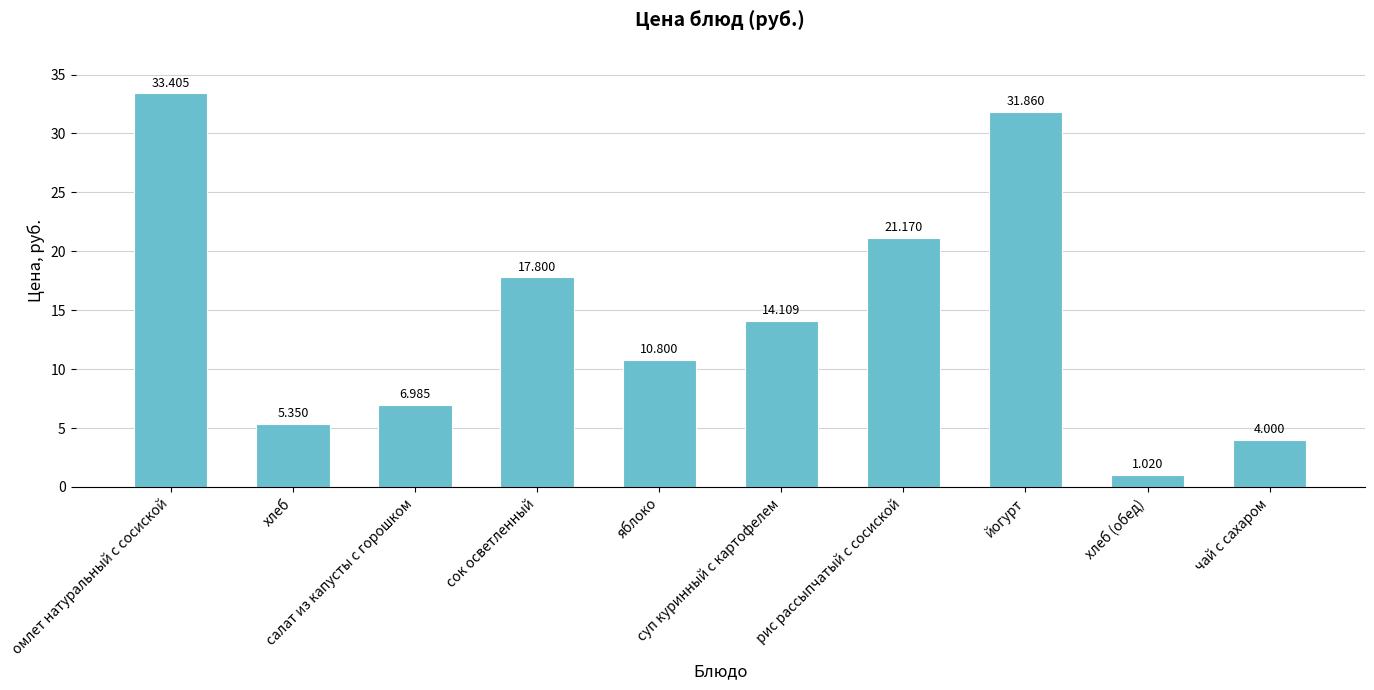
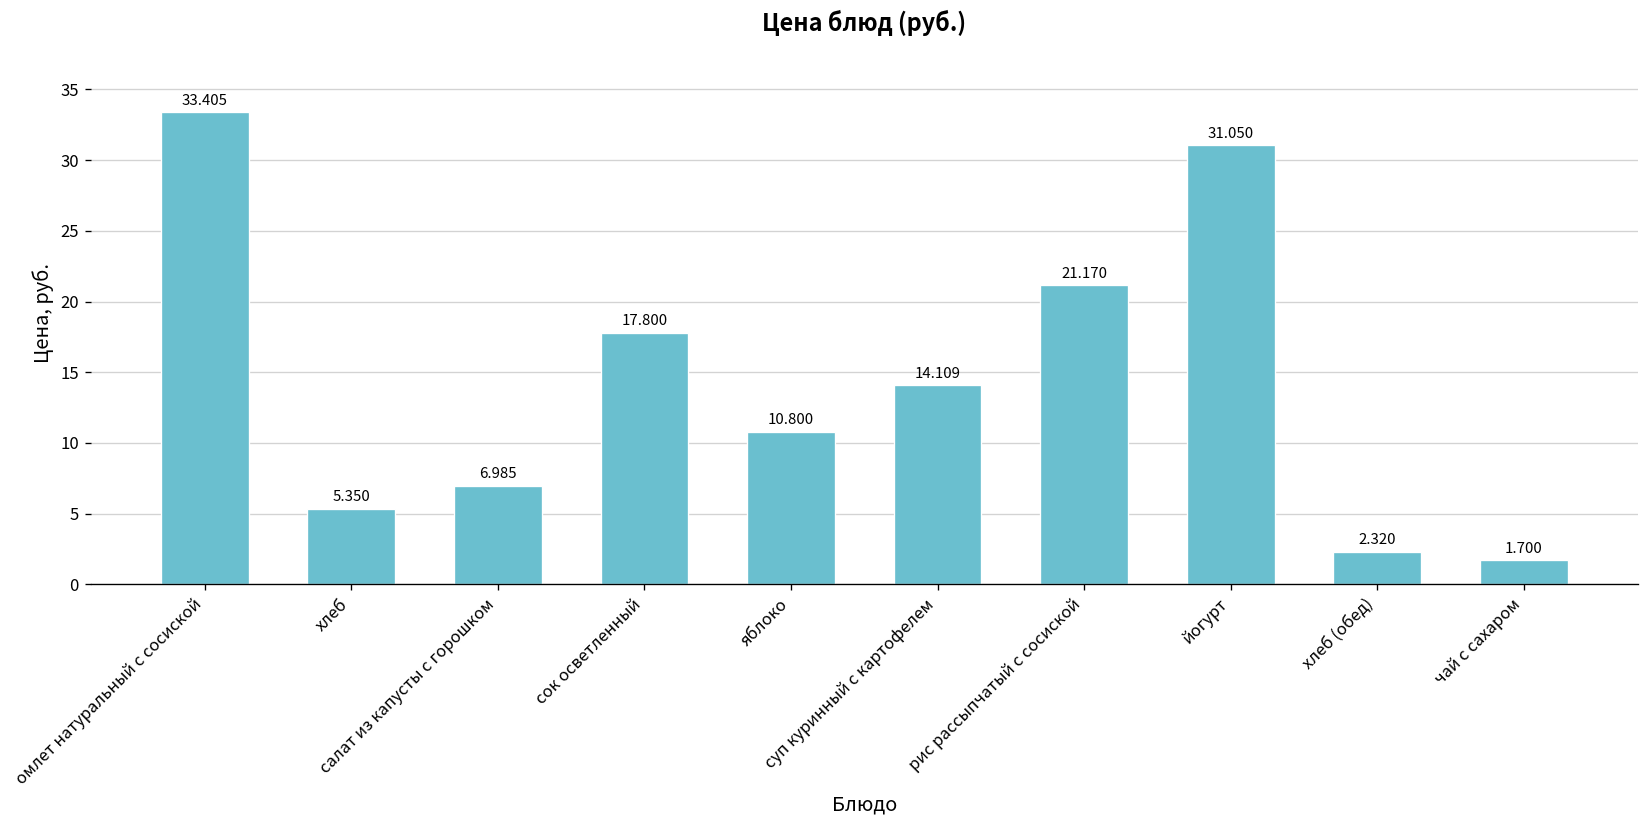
  {
    "омлет натуральный с сосиской": 33.405,
    "хлеб": 5.350,
    "салат из капусты с горошком": 6.985,
    "сок осветленный": 17.800,
    "яблоко": 10.800,
    "суп куринный с картофелем": 14.109,
    "рис рассыпчатый с сосиской": 21.170,
-   "йогурт": 31.860,
-   "хлеб (обед)": 1.020,
-   "чай с сахаром": 4.000
+   "йогурт": 31.050,
+   "хлеб (обед)": 2.320,
+   "чай с сахаром": 1.700
  }
